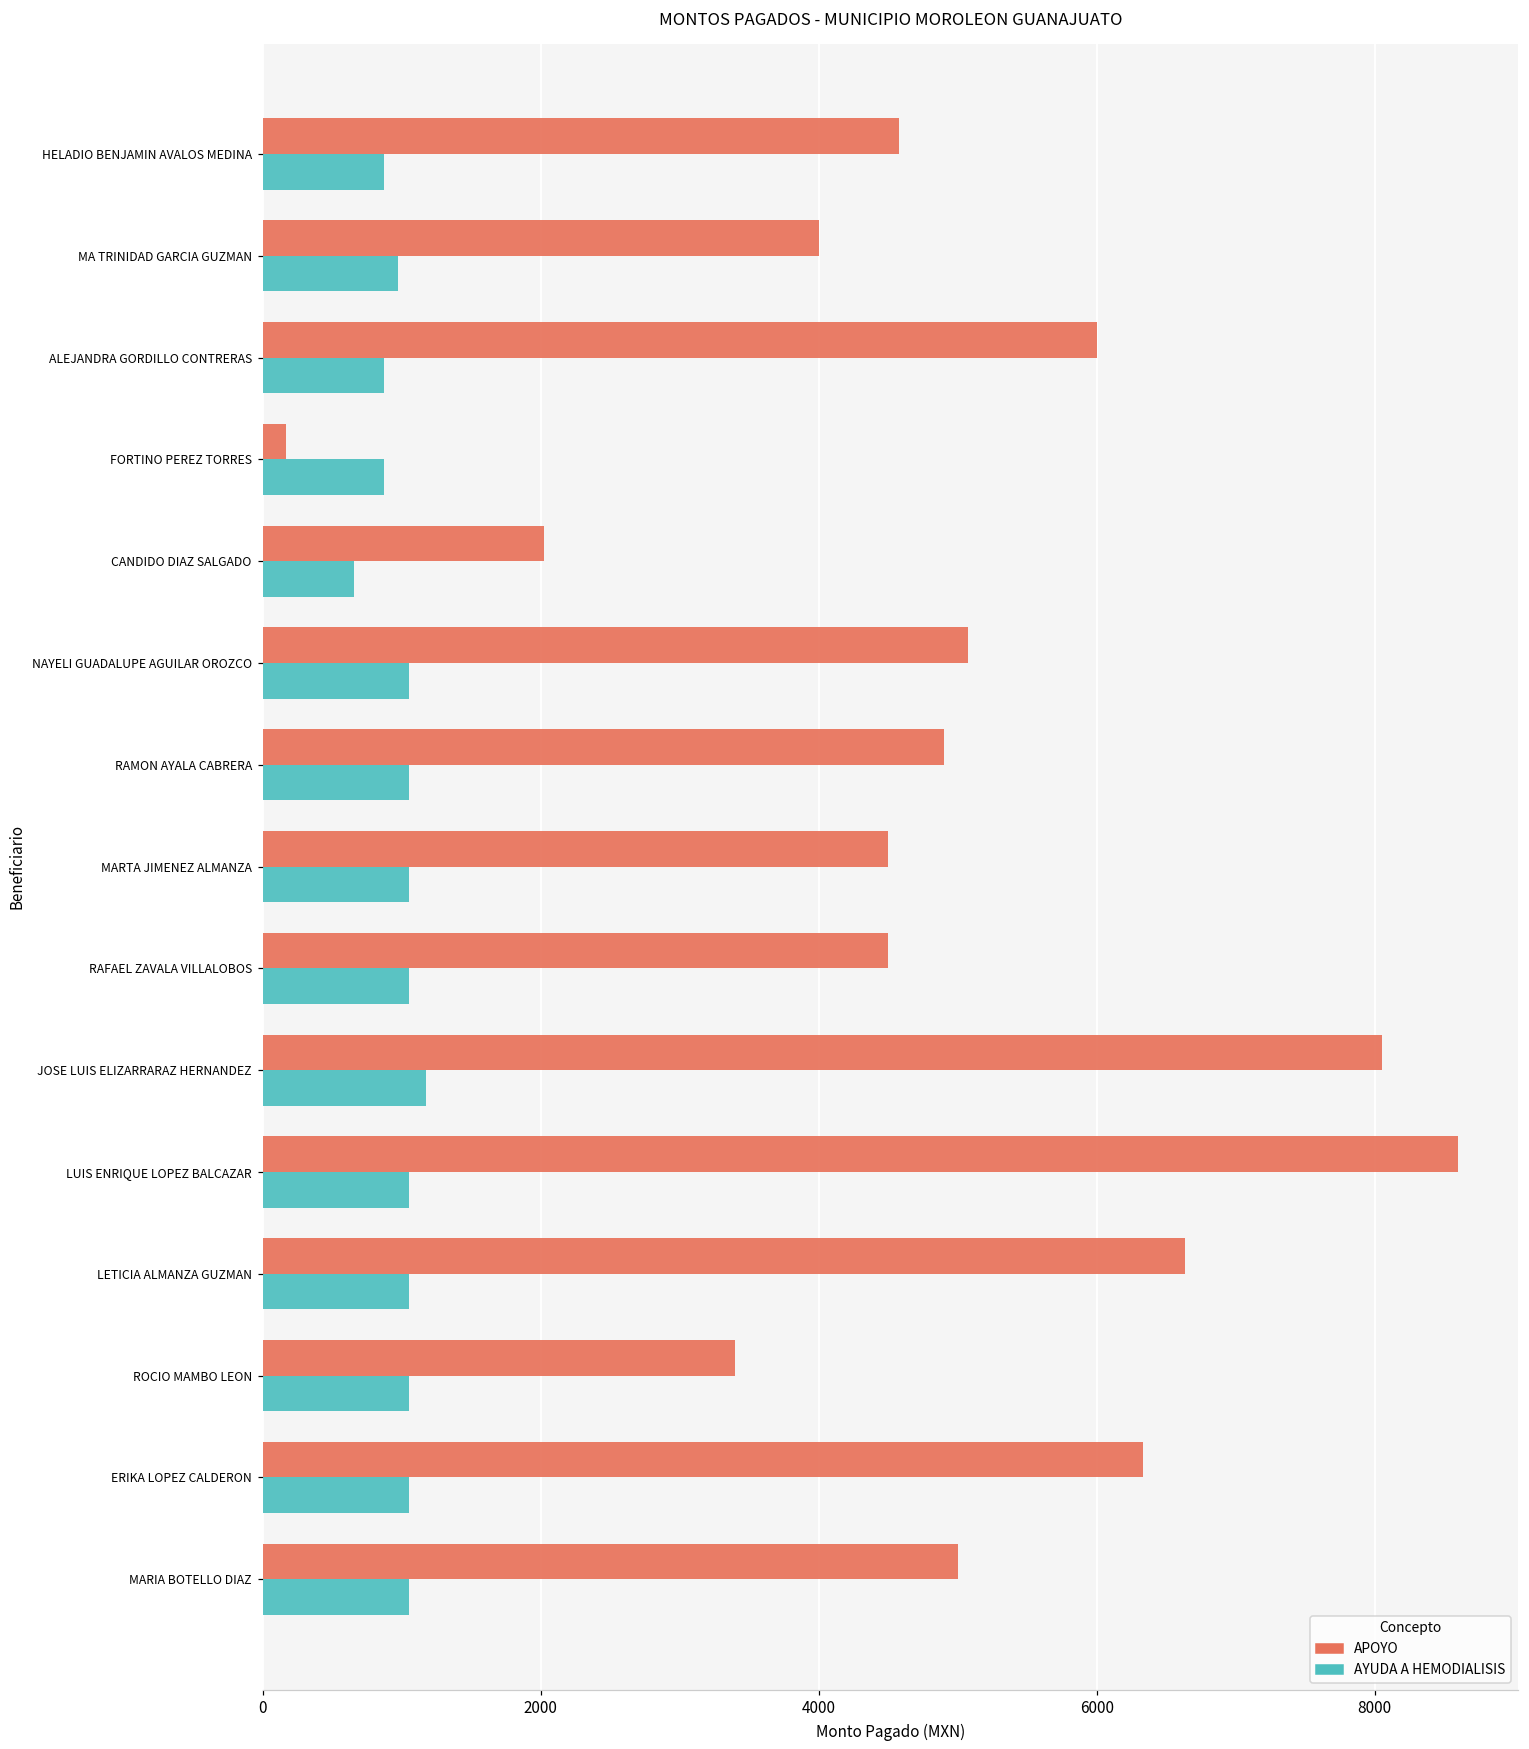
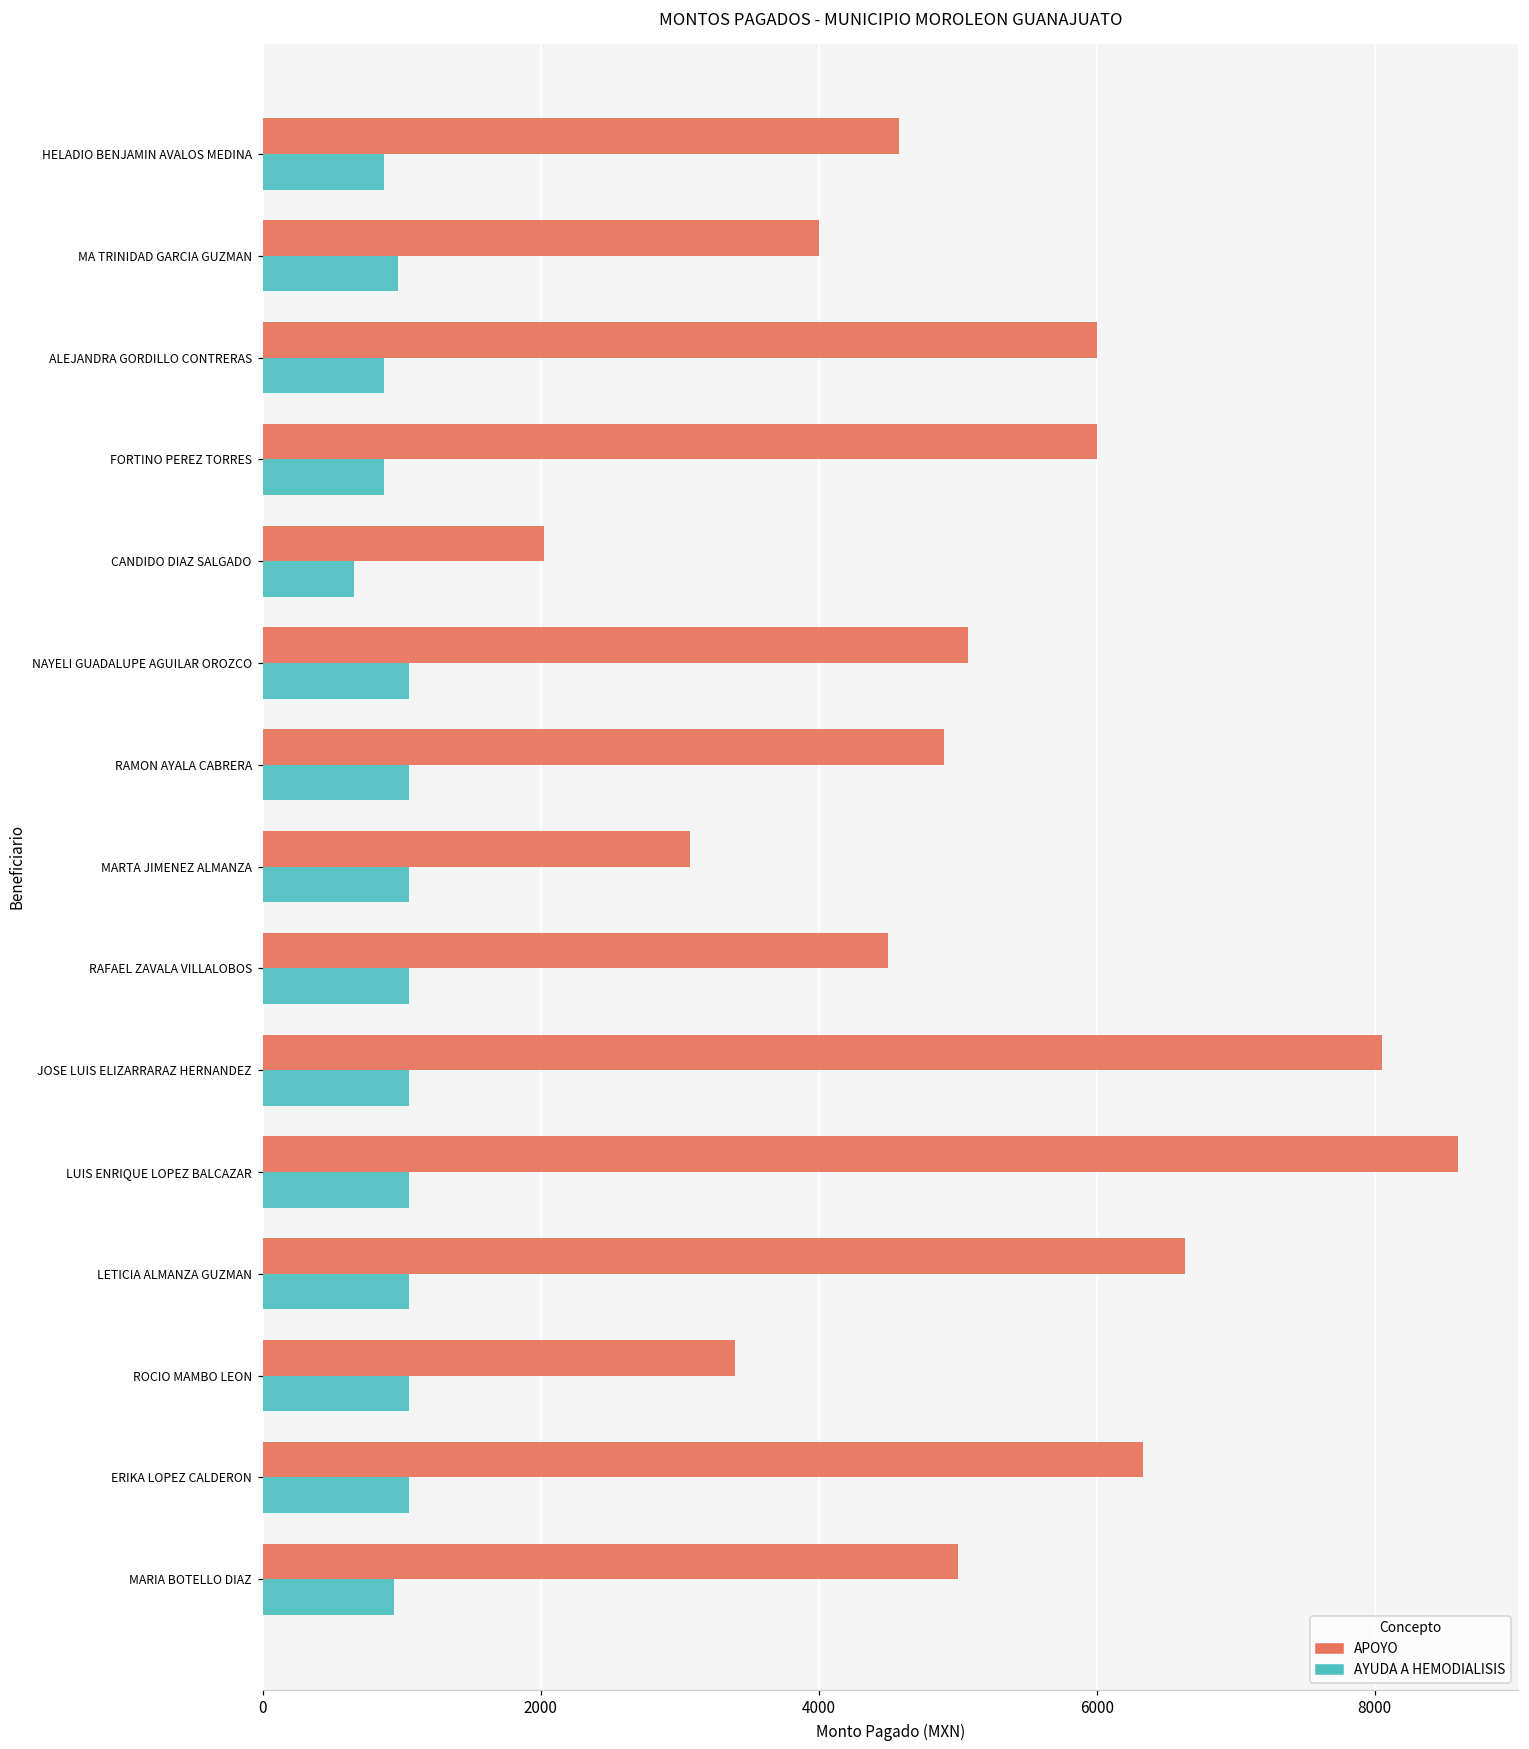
  {
    "APOYO": {
      "HELADIO BENJAMIN AVALOS MEDINA": 4580,
      "MA TRINIDAD GARCIA GUZMAN": 4000,
      "ALEJANDRA GORDILLO CONTRERAS": 6000,
-     "FORTINO PEREZ TORRES": 170,
+     "FORTINO PEREZ TORRES": 6000,
      "CANDIDO DIAZ SALGADO": 2020,
      "NAYELI GUADALUPE AGUILAR OROZCO": 5080,
      "RAMON AYALA CABRERA": 4900,
-     "MARTA JIMENEZ ALMANZA": 4500,
+     "MARTA JIMENEZ ALMANZA": 3070,
      "RAFAEL ZAVALA VILLALOBOS": 4500,
      "JOSE LUIS ELIZARRARAZ HERNANDEZ": 8050,
      "LUIS ENRIQUE LOPEZ BALCAZAR": 8600,
      "LETICIA ALMANZA GUZMAN": 6640,
      "ROCIO MAMBO LEON": 3400,
      "ERIKA LOPEZ CALDERON": 6330,
      "MARIA BOTELLO DIAZ": 5000
    },
    "AYUDA A HEMODIALISIS": {
      "HELADIO BENJAMIN AVALOS MEDINA": 880,
      "MA TRINIDAD GARCIA GUZMAN": 970,
      "ALEJANDRA GORDILLO CONTRERAS": 880,
      "FORTINO PEREZ TORRES": 880,
      "CANDIDO DIAZ SALGADO": 660,
      "NAYELI GUADALUPE AGUILAR OROZCO": 1050,
      "RAMON AYALA CABRERA": 1050,
      "MARTA JIMENEZ ALMANZA": 1050,
      "RAFAEL ZAVALA VILLALOBOS": 1050,
-     "JOSE LUIS ELIZARRARAZ HERNANDEZ": 1170,
+     "JOSE LUIS ELIZARRARAZ HERNANDEZ": 1050,
      "LUIS ENRIQUE LOPEZ BALCAZAR": 1050,
      "LETICIA ALMANZA GUZMAN": 1050,
      "ROCIO MAMBO LEON": 1050,
      "ERIKA LOPEZ CALDERON": 1050,
-     "MARIA BOTELLO DIAZ": 1050
+     "MARIA BOTELLO DIAZ": 950
    }
  }
